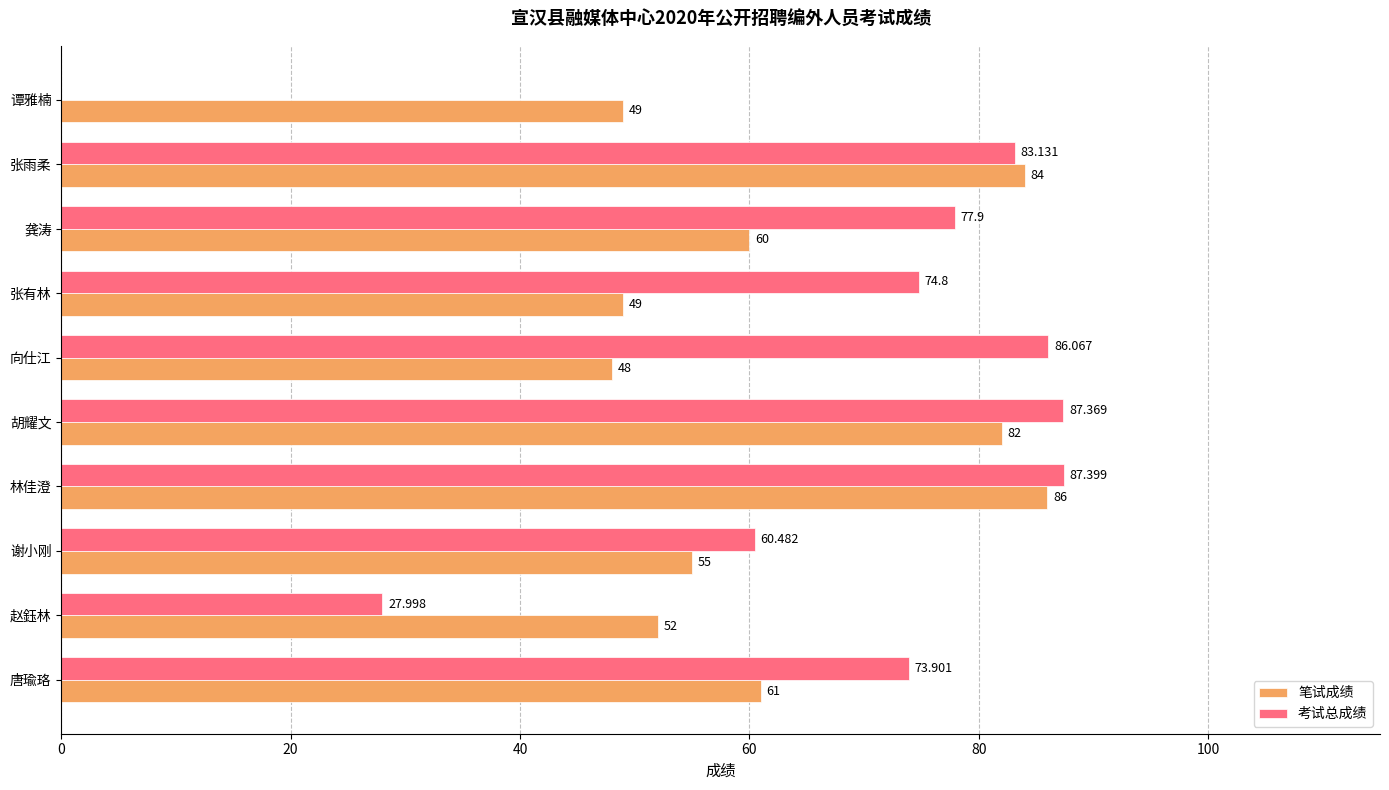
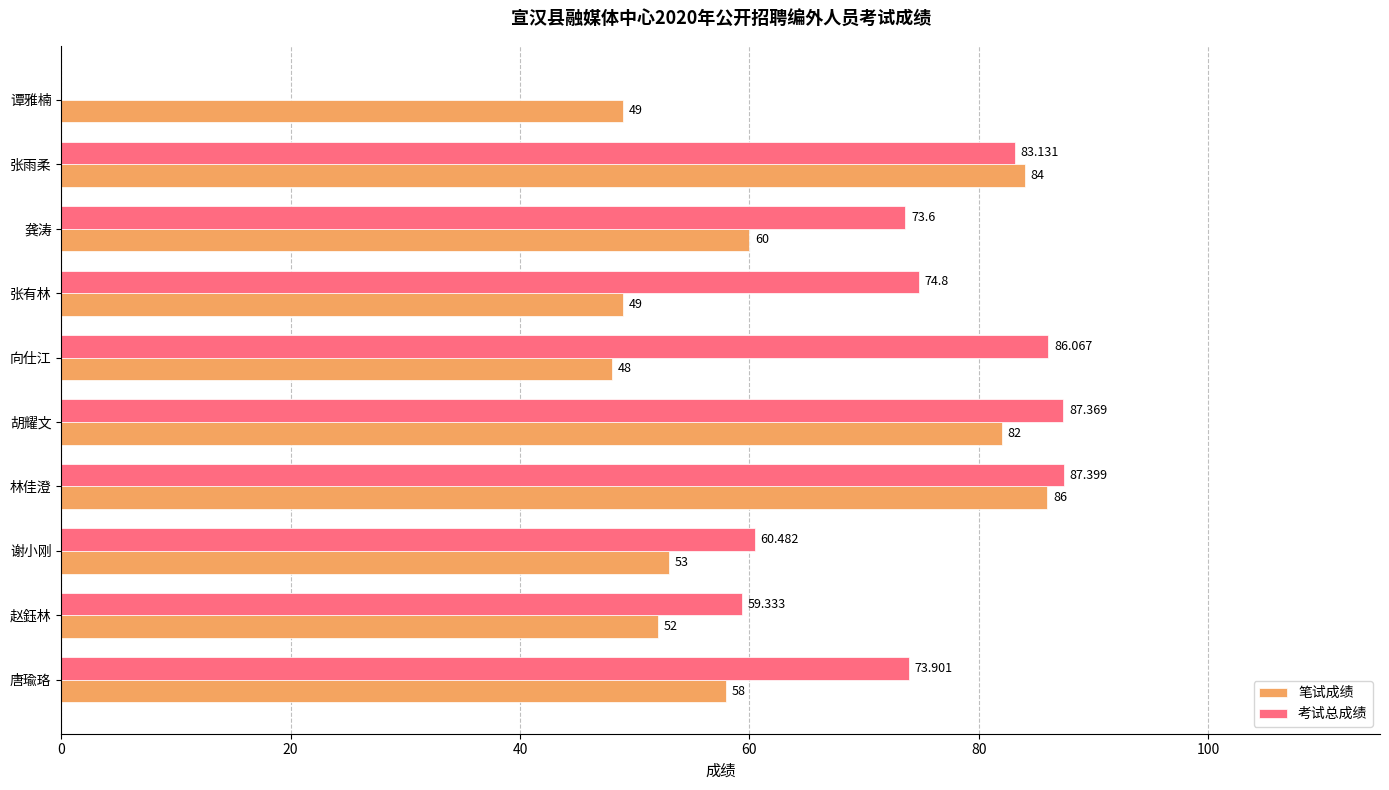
  {
    "笔试成绩": {
      "谭雅楠": 49,
      "张雨柔": 84,
      "龚涛": 60,
      "张有林": 49,
      "向仕江": 48,
      "胡耀文": 82,
      "林佳澄": 86,
-     "谢小刚": 55,
+     "谢小刚": 53,
      "赵鈺林": 52,
-     "唐瑜珞": 61
+     "唐瑜珞": 58
    },
    "考试总成绩": {
      "张雨柔": 83.131,
-     "龚涛": 77.9,
+     "龚涛": 73.6,
      "张有林": 74.8,
      "向仕江": 86.067,
      "胡耀文": 87.369,
      "林佳澄": 87.399,
      "谢小刚": 60.482,
-     "赵鈺林": 27.998,
+     "赵鈺林": 59.333,
      "唐瑜珞": 73.901
    }
  }
